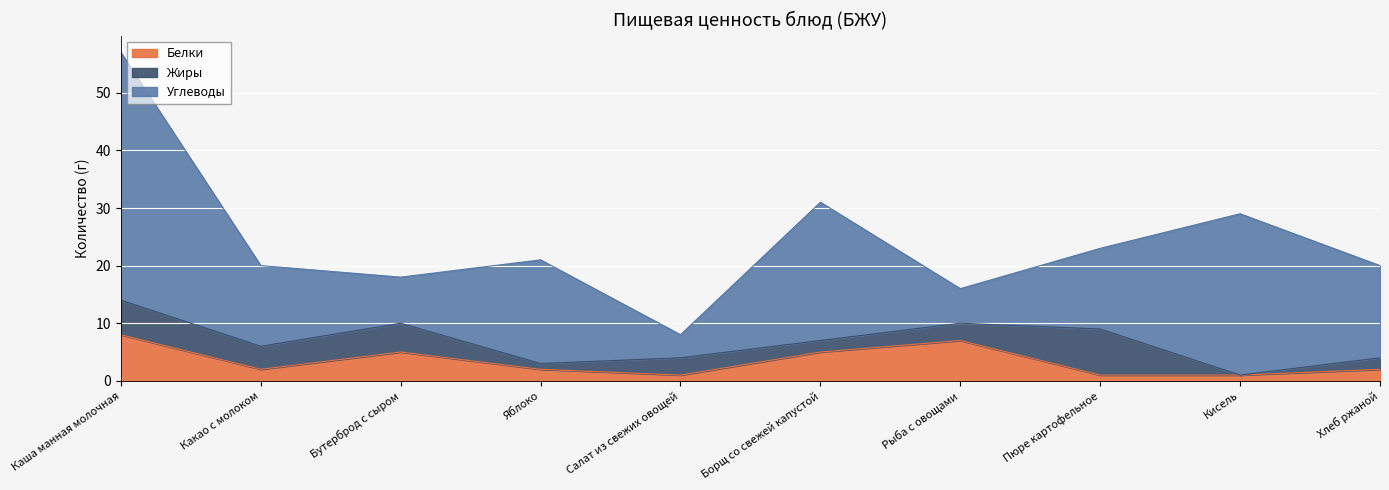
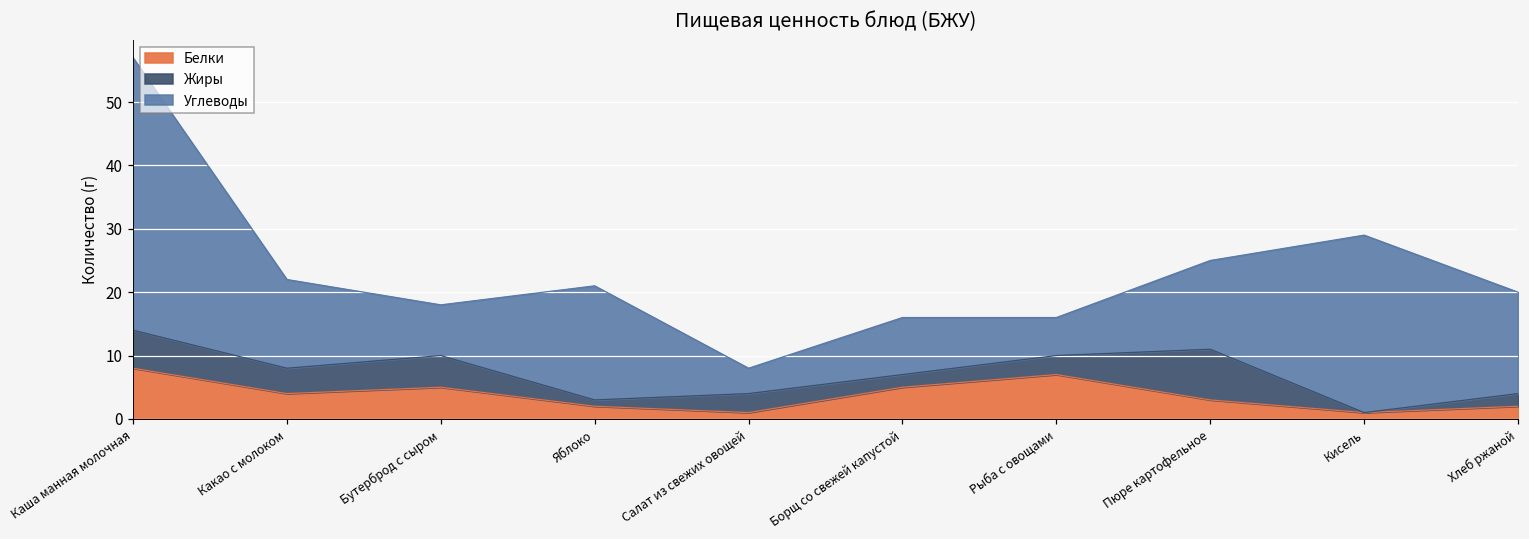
  {
    "Белки": {
      "Каша манная молочная": 8,
-     "Какао с молоком": 2,
+     "Какао с молоком": 4,
      "Бутерброд с сыром": 5,
      "Яблоко": 2,
      "Салат из свежих овощей": 1,
      "Борщ со свежей капустой": 5,
      "Рыба с овощами": 7,
-     "Пюре картофельное": 1,
+     "Пюре картофельное": 3,
      "Хлеб ржаной": 2
    },
    "Жиры": {
      "Каша манная молочная": 6,
      "Какао с молоком": 4,
      "Бутерброд с сыром": 5,
      "Яблоко": 1,
      "Салат из свежих овощей": 3,
      "Борщ со свежей капустой": 2,
      "Рыба с овощами": 3,
      "Пюре картофельное": 8,
      "Хлеб ржаной": 2
    },
    "Углеводы": {
      "Каша манная молочная": 43,
      "Какао с молоком": 14,
      "Бутерброд с сыром": 8,
      "Яблоко": 18,
      "Салат из свежих овощей": 4,
-     "Борщ со свежей капустой": 24,
+     "Борщ со свежей капустой": 9,
      "Рыба с овощами": 6,
      "Пюре картофельное": 14,
      "Кисель": 28,
      "Хлеб ржаной": 16
    }
  }
